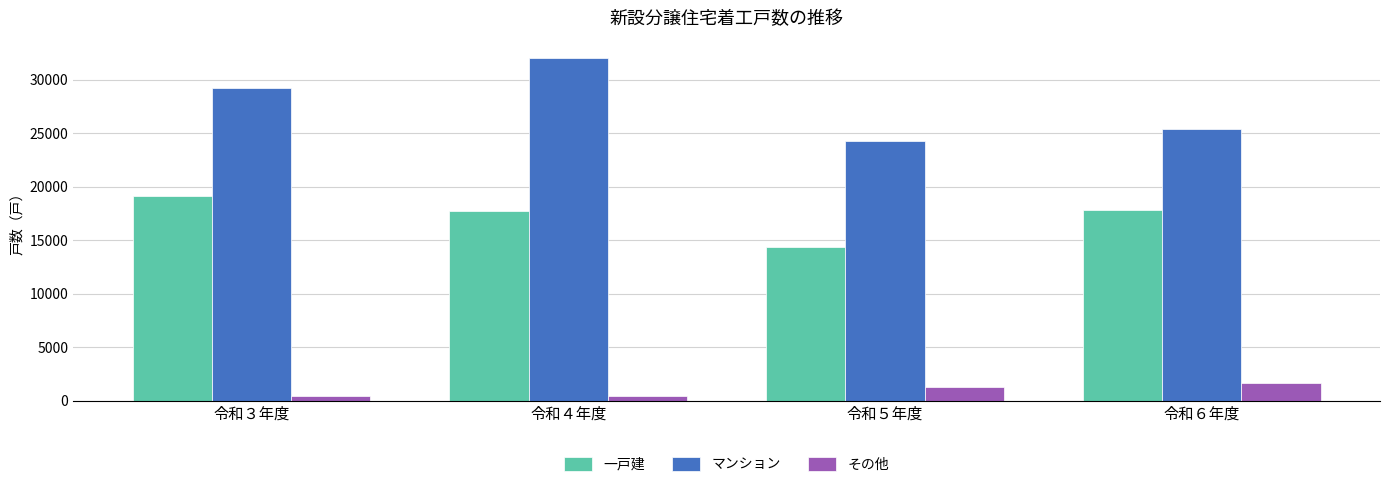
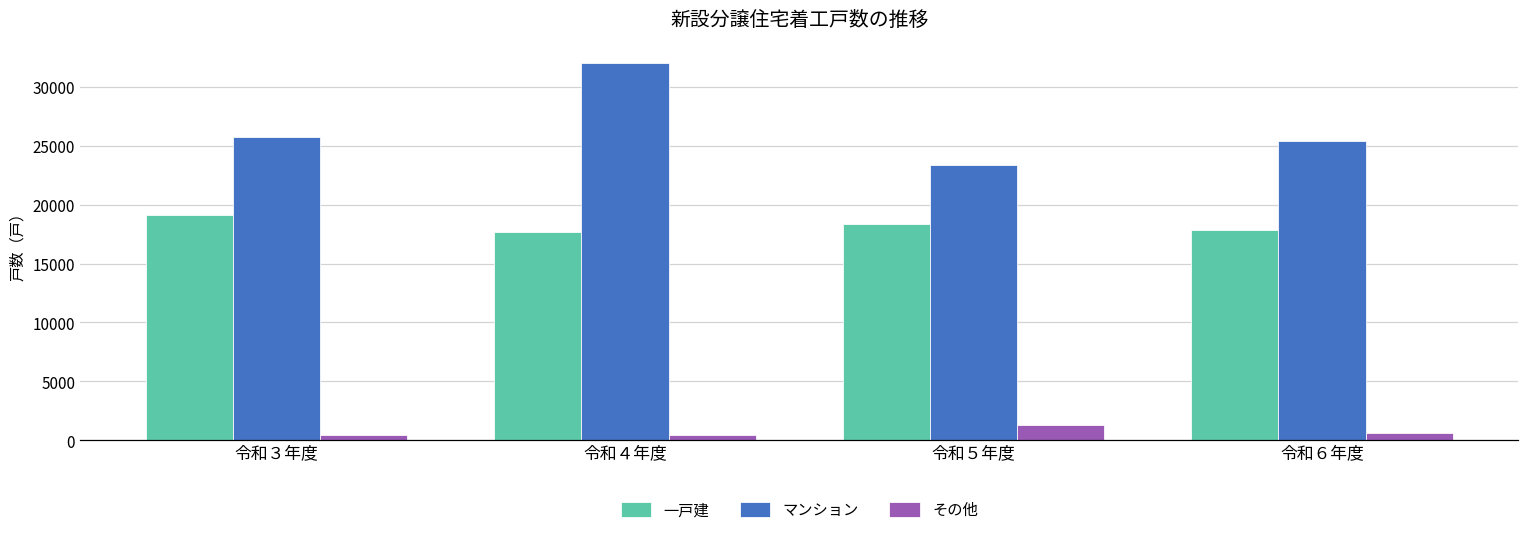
  {
    "一戸建": {
      "令和３年度": 19200,
      "令和４年度": 17700,
-     "令和５年度": 14300,
+     "令和５年度": 18300,
      "令和６年度": 17900
    },
    "マンション": {
-     "令和３年度": 29200,
+     "令和３年度": 25700,
      "令和４年度": 32000,
-     "令和５年度": 24300,
+     "令和５年度": 23400,
      "令和６年度": 25400
    },
    "その他": {
      "令和３年度": 400,
      "令和４年度": 500,
      "令和５年度": 1300,
-     "令和６年度": 1600
+     "令和６年度": 600
    }
  }
